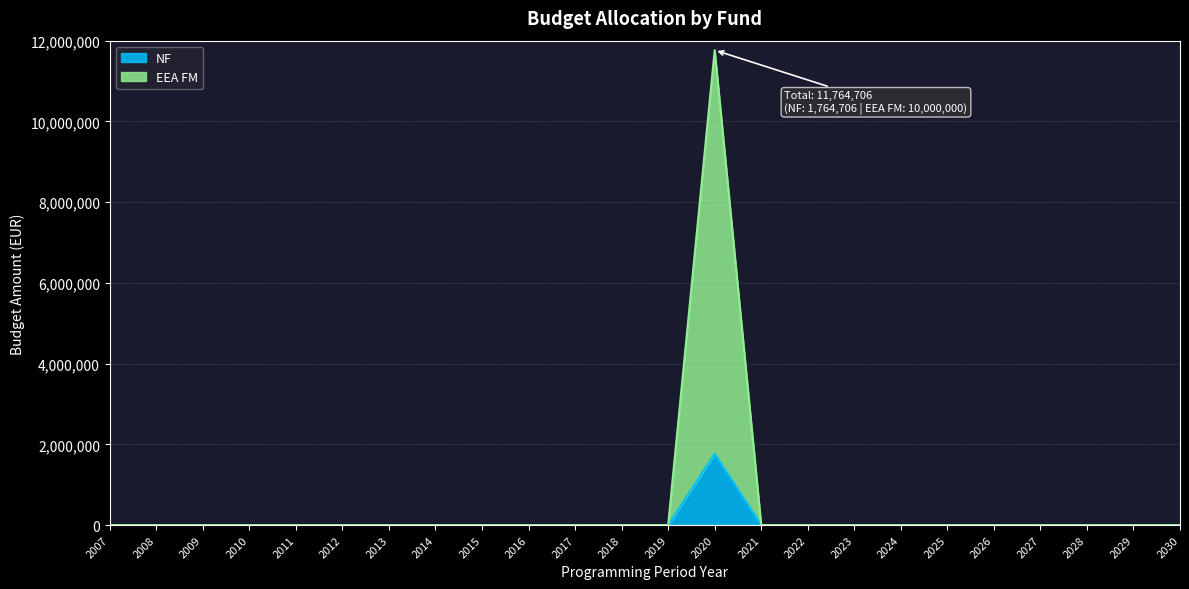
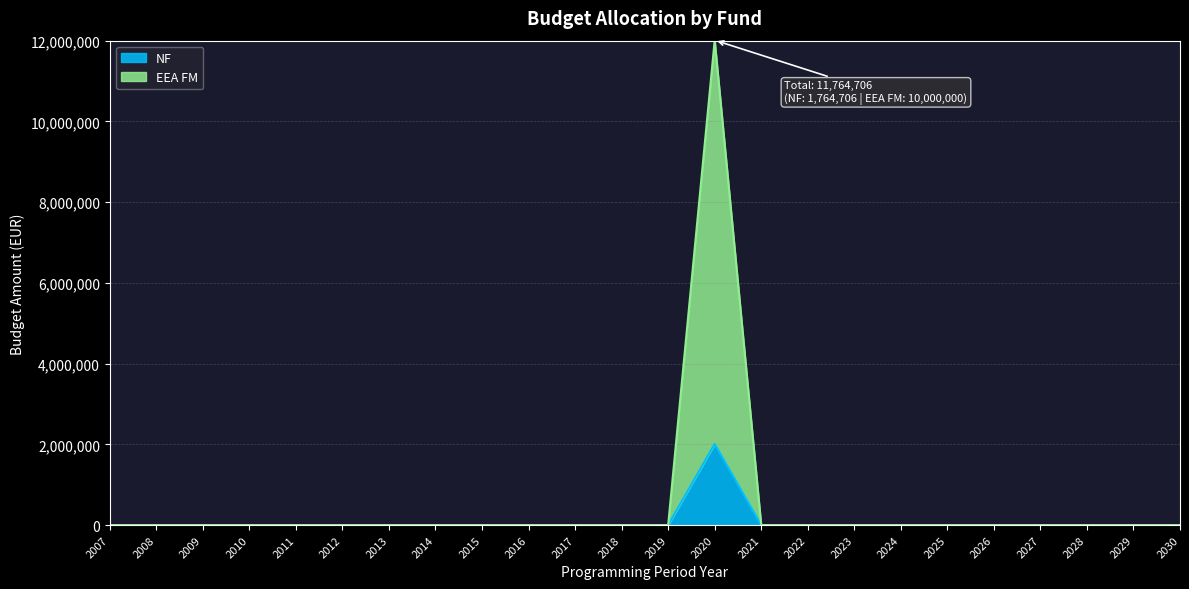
  {
    "NF": {
-     "2020": "1,800,000"
+     "2020": "2,000,000"
    }
  }
